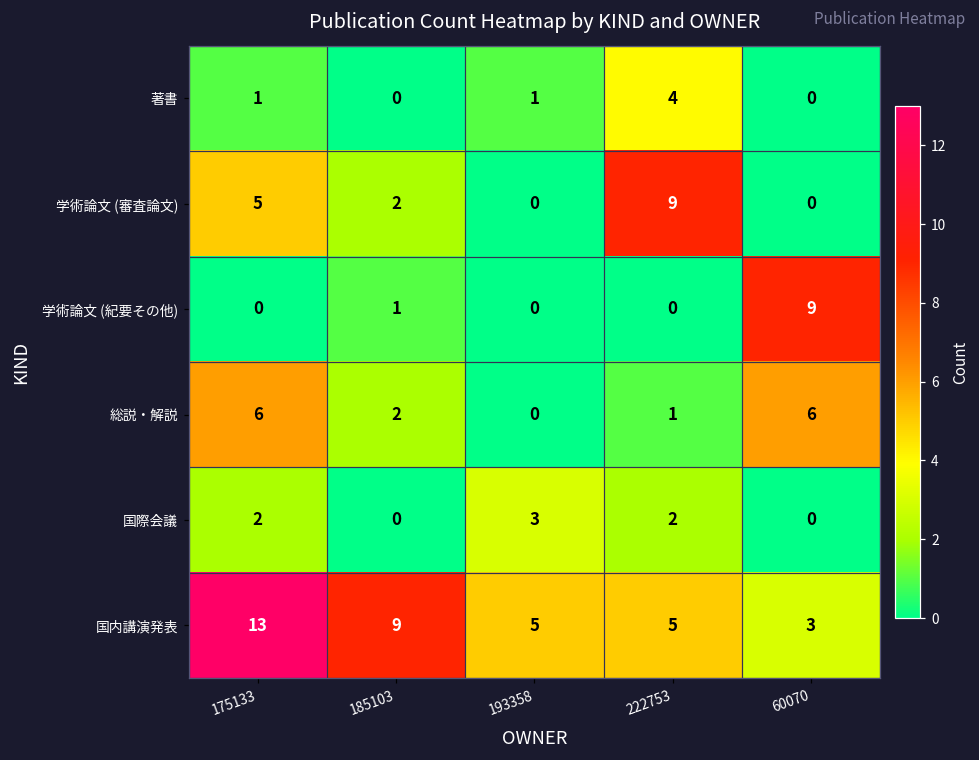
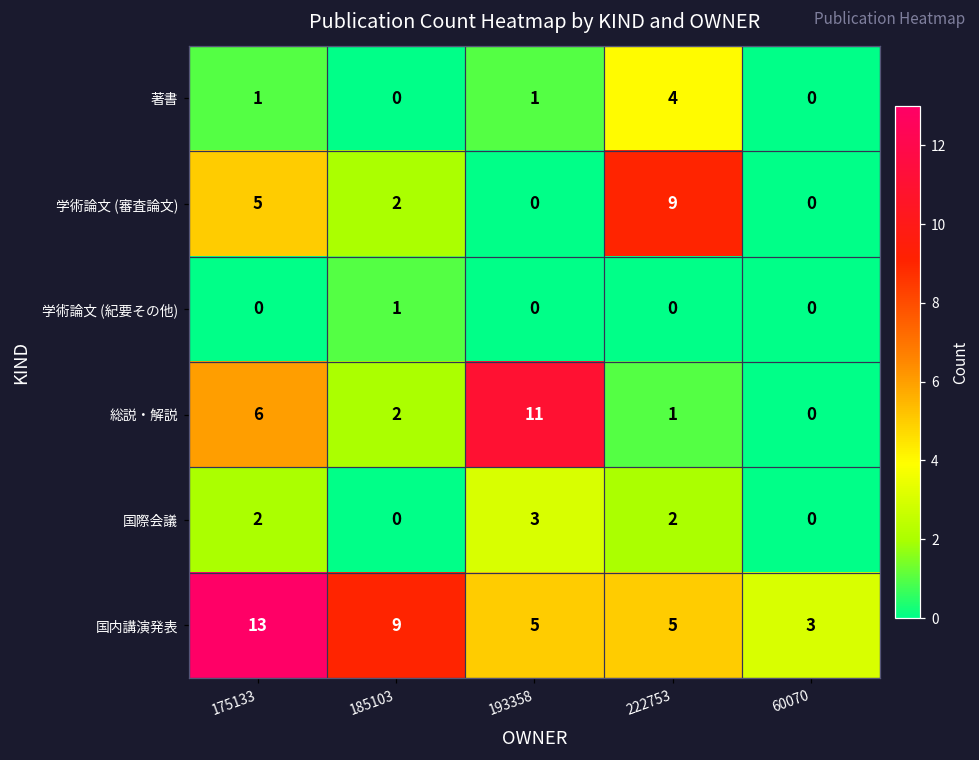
  {
    "著書": {
      "175133": 1,
      "185103": 0,
      "193358": 1,
      "222753": 4,
      "60070": 0
    },
    "学術論文 (審査論文)": {
      "175133": 5,
      "185103": 2,
      "193358": 0,
      "222753": 9,
      "60070": 0
    },
    "学術論文 (紀要その他)": {
      "175133": 0,
      "185103": 1,
      "193358": 0,
      "222753": 0,
-     "60070": 9
+     "60070": 0
    },
    "総説・解説": {
      "175133": 6,
      "185103": 2,
-     "193358": 0,
+     "193358": 11,
      "222753": 1,
-     "60070": 6
+     "60070": 0
    },
    "国際会議": {
      "175133": 2,
      "185103": 0,
      "193358": 3,
      "222753": 2,
      "60070": 0
    },
    "国内講演発表": {
      "175133": 13,
      "185103": 9,
      "193358": 5,
      "222753": 5,
      "60070": 3
    }
  }
